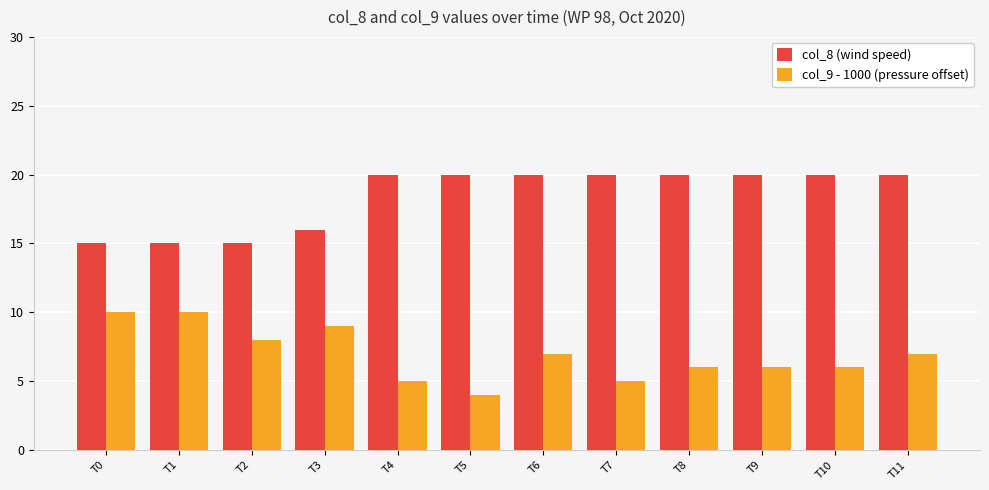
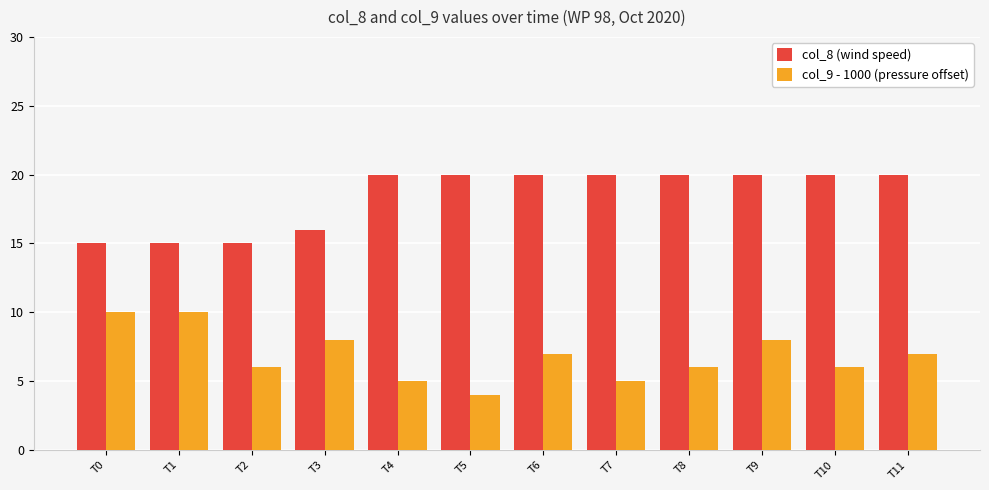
  {
    "col_8 (wind speed)": {
      "T0": 15.0,
      "T1": 15.0,
      "T2": 15.0,
      "T3": 16.0,
      "T4": 20.0,
      "T5": 20.0,
      "T6": 20.0,
      "T7": 20.0,
      "T8": 20.0,
      "T9": 20.0,
      "T10": 20.0,
      "T11": 20.0
    },
    "col_9 - 1000 (pressure offset)": {
      "T0": 10.0,
      "T1": 10.0,
-     "T2": 8.0,
-     "T3": 9.0,
+     "T2": 6.0,
+     "T3": 8.0,
      "T4": 5.0,
      "T5": 4.0,
      "T6": 7.0,
      "T7": 5.0,
      "T8": 6.0,
-     "T9": 6.0,
+     "T9": 8.0,
      "T10": 6.0,
      "T11": 7.0
    }
  }
